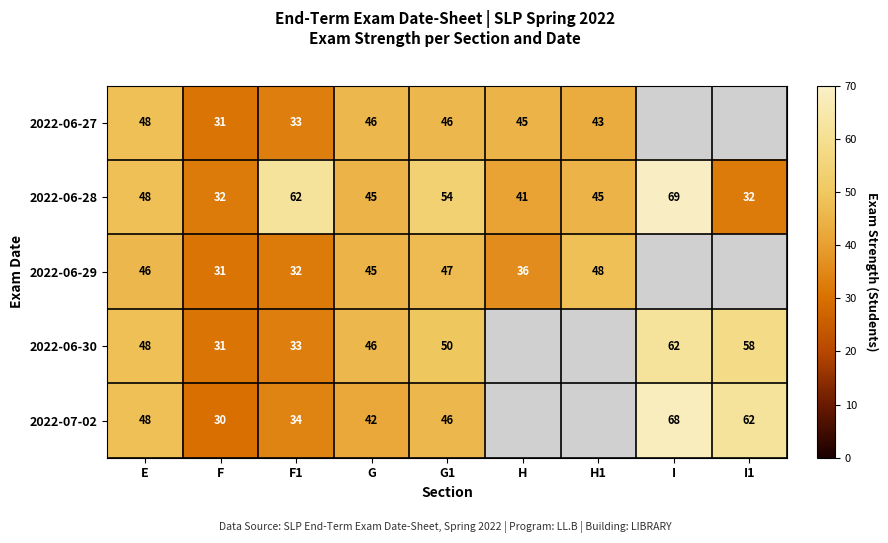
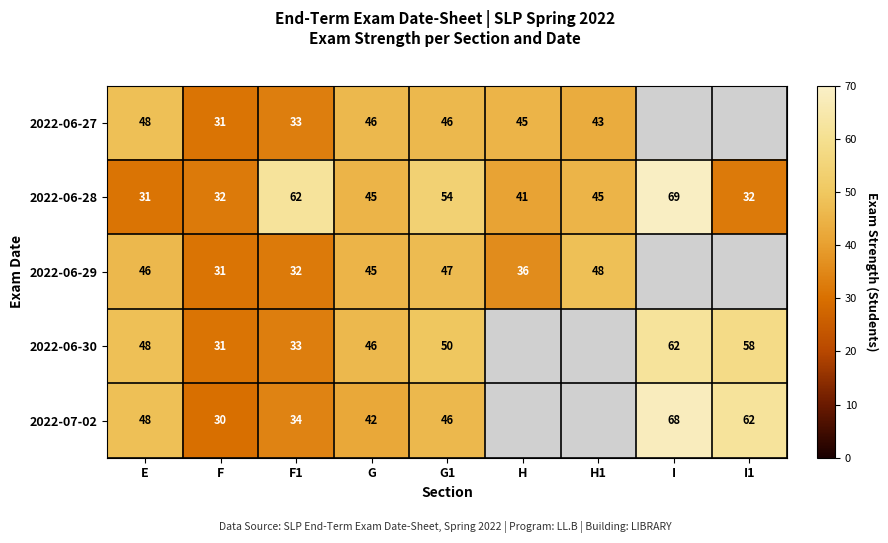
  {
    "2022-06-27": {
      "E": 48,
      "F": 31,
      "F1": 33,
      "G": 46,
      "G1": 46,
      "H": 45,
      "H1": 43
    },
    "2022-06-28": {
-     "E": 48,
+     "E": 31,
      "F": 32,
      "F1": 62,
      "G": 45,
      "G1": 54,
      "H": 41,
      "H1": 45,
      "I": 69,
      "I1": 32
    },
    "2022-06-29": {
      "E": 46,
      "F": 31,
      "F1": 32,
      "G": 45,
      "G1": 47,
      "H": 36,
      "H1": 48
    },
    "2022-06-30": {
      "E": 48,
      "F": 31,
      "F1": 33,
      "G": 46,
      "G1": 50,
      "I": 62,
      "I1": 58
    },
    "2022-07-02": {
      "E": 48,
      "F": 30,
      "F1": 34,
      "G": 42,
      "G1": 46,
      "I": 68,
      "I1": 62
    }
  }
